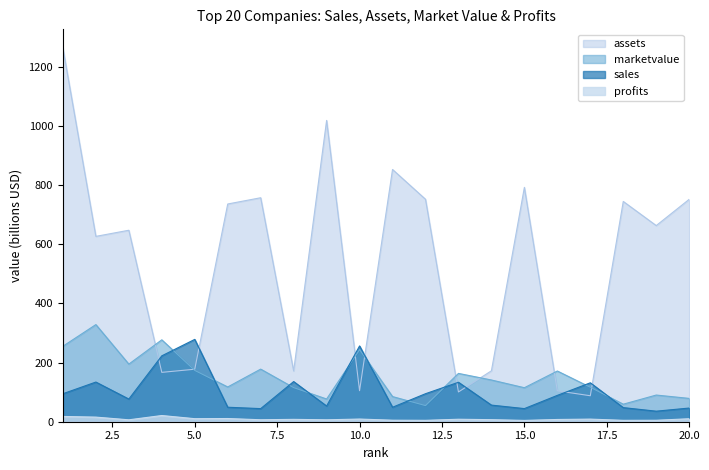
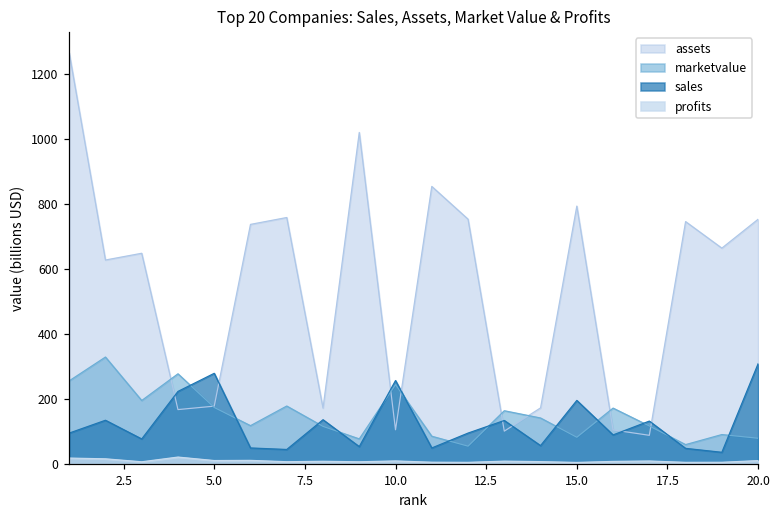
  {
    "marketvalue": {
      "10.0": 240,
-     "15.0": 120,
+     "15.0": 80,
      "20.0": 80
    },
    "sales": {
      "5.0": 280,
      "10.0": 260,
-     "15.0": 40,
-     "20.0": 50
+     "15.0": 200,
+     "20.0": 310
    }
  }
